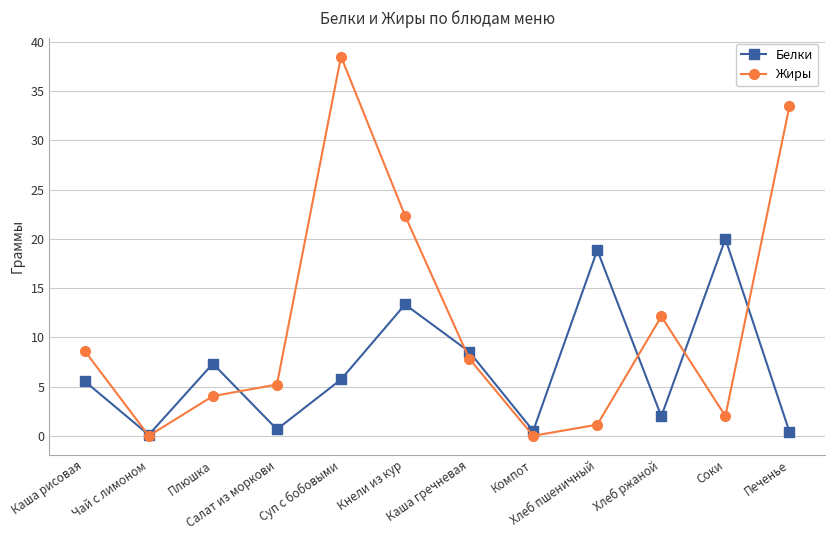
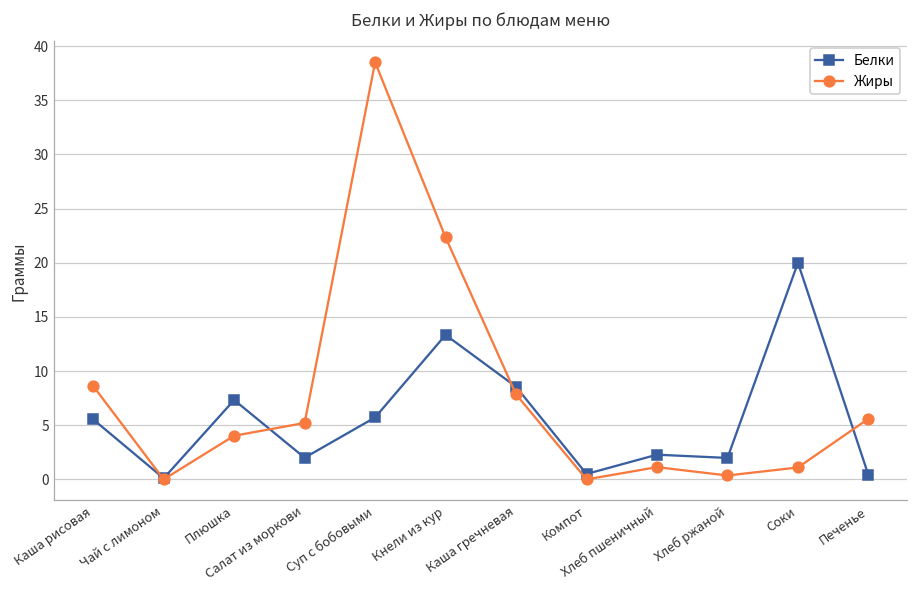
  {
    "Белки": {
      "Каша рисовая": 6,
      "Плюшка": 7,
-     "Салат из моркови": 1,
+     "Салат из моркови": 2,
      "Суп с бобовыми": 6,
      "Кнели из кур": 13,
      "Каша гречневая": 9,
      "Компот": 1,
-     "Хлеб пшеничный": 19,
+     "Хлеб пшеничный": 2,
      "Хлеб ржаной": 2,
      "Соки": 20,
      "Печенье": 0
    },
    "Жиры": {
      "Каша рисовая": 9,
      "Плюшка": 4,
      "Салат из моркови": 5,
      "Суп с бобовыми": 39,
      "Кнели из кур": 22,
      "Каша гречневая": 8,
      "Компот": 0,
      "Хлеб пшеничный": 1,
-     "Хлеб ржаной": 12,
-     "Соки": 2,
-     "Печенье": 34
+     "Хлеб ржаной": 0,
+     "Соки": 1,
+     "Печенье": 6
    }
  }
